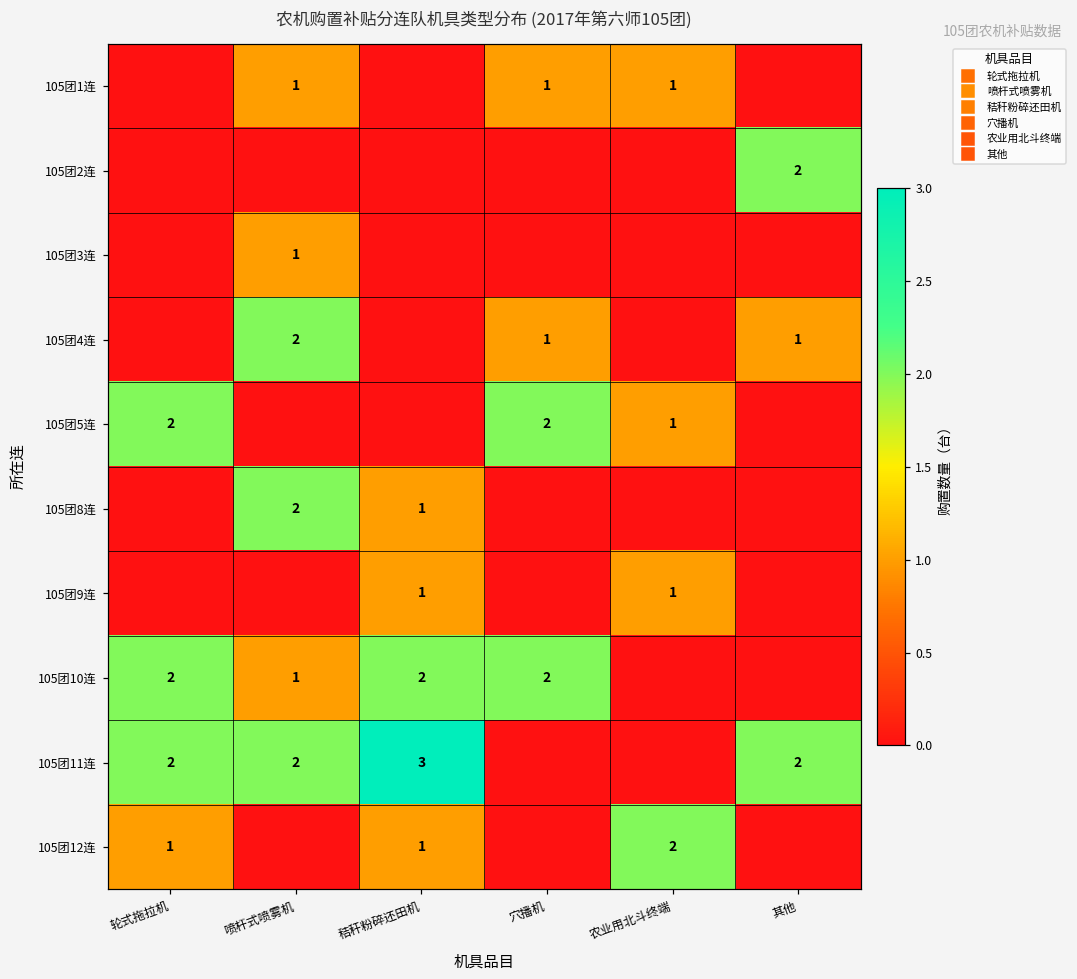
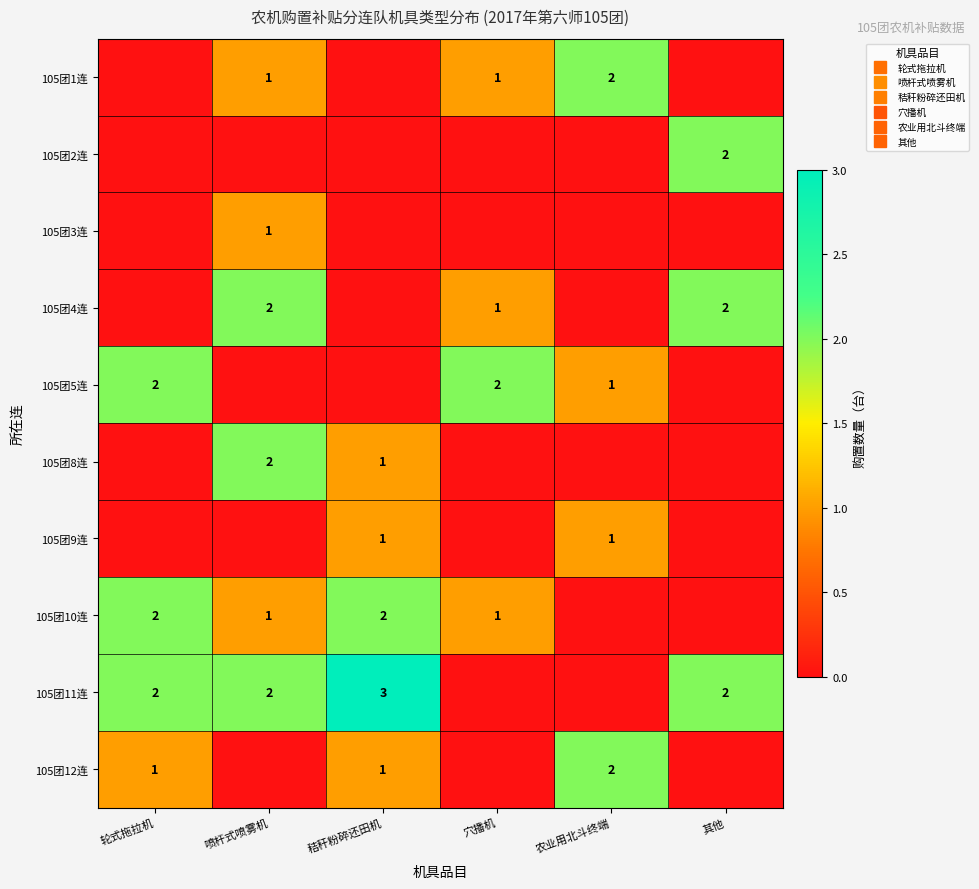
  {
    "105团1连": {
      "喷杆式喷雾机": 1,
      "穴播机": 1,
-     "农业用北斗终端": 1
+     "农业用北斗终端": 2
    },
    "105团2连": {
      "其他": 2
    },
    "105团3连": {
      "喷杆式喷雾机": 1
    },
    "105团4连": {
      "喷杆式喷雾机": 2,
      "穴播机": 1,
-     "其他": 1
+     "其他": 2
    },
    "105团5连": {
      "轮式拖拉机": 2,
      "穴播机": 2,
      "农业用北斗终端": 1
    },
    "105团8连": {
      "喷杆式喷雾机": 2,
      "秸秆粉碎还田机": 1
    },
    "105团9连": {
      "秸秆粉碎还田机": 1,
      "农业用北斗终端": 1
    },
    "105团10连": {
      "轮式拖拉机": 2,
      "喷杆式喷雾机": 1,
      "秸秆粉碎还田机": 2,
-     "穴播机": 2
+     "穴播机": 1
    },
    "105团11连": {
      "轮式拖拉机": 2,
      "喷杆式喷雾机": 2,
      "秸秆粉碎还田机": 3,
      "其他": 2
    },
    "105团12连": {
      "轮式拖拉机": 1,
      "秸秆粉碎还田机": 1,
      "农业用北斗终端": 2
    }
  }
